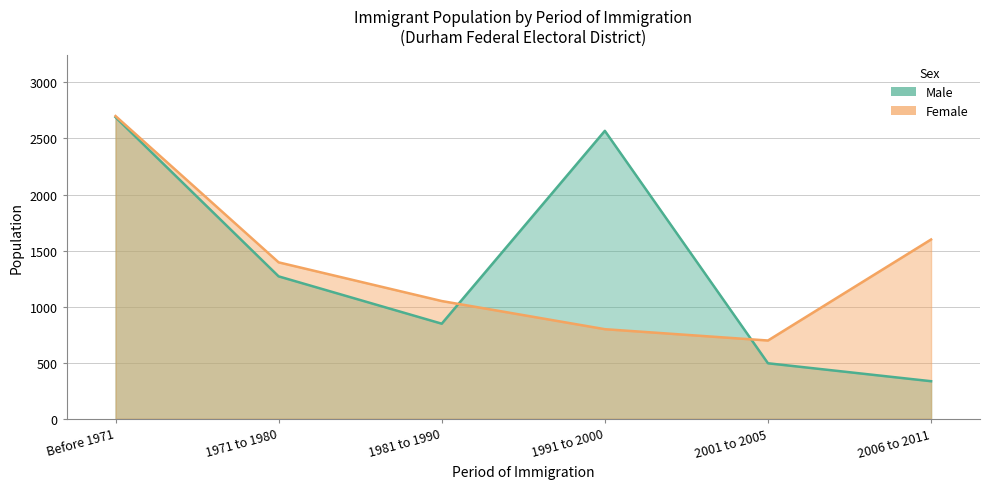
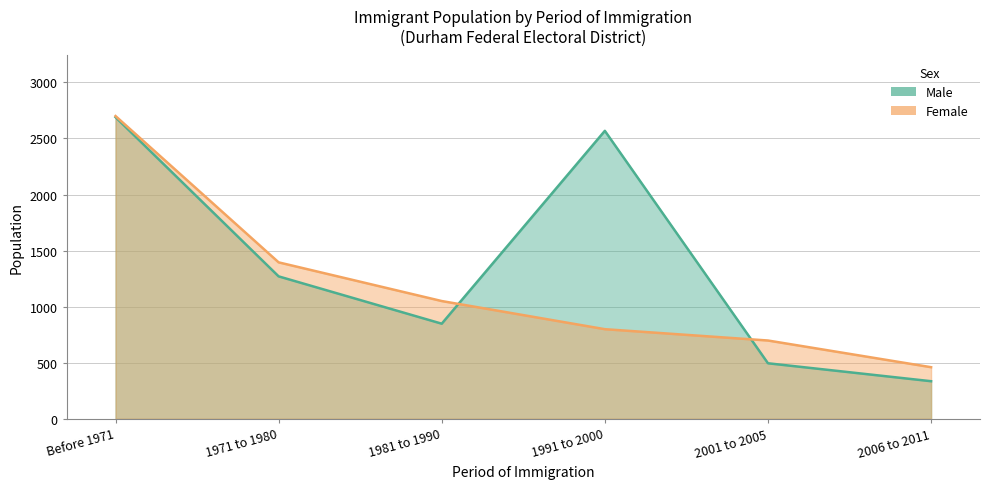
  {
    "Male": {
      "1971 to 1980": 1270,
      "1981 to 1990": 850,
      "1991 to 2000": 2570,
      "2001 to 2005": 500,
      "2006 to 2011": 340
    },
    "Female": {
      "1971 to 1980": 1400,
      "1981 to 1990": 1050,
      "1991 to 2000": 800,
      "2001 to 2005": 700,
-     "2006 to 2011": 1600
+     "2006 to 2011": 460
    }
  }
